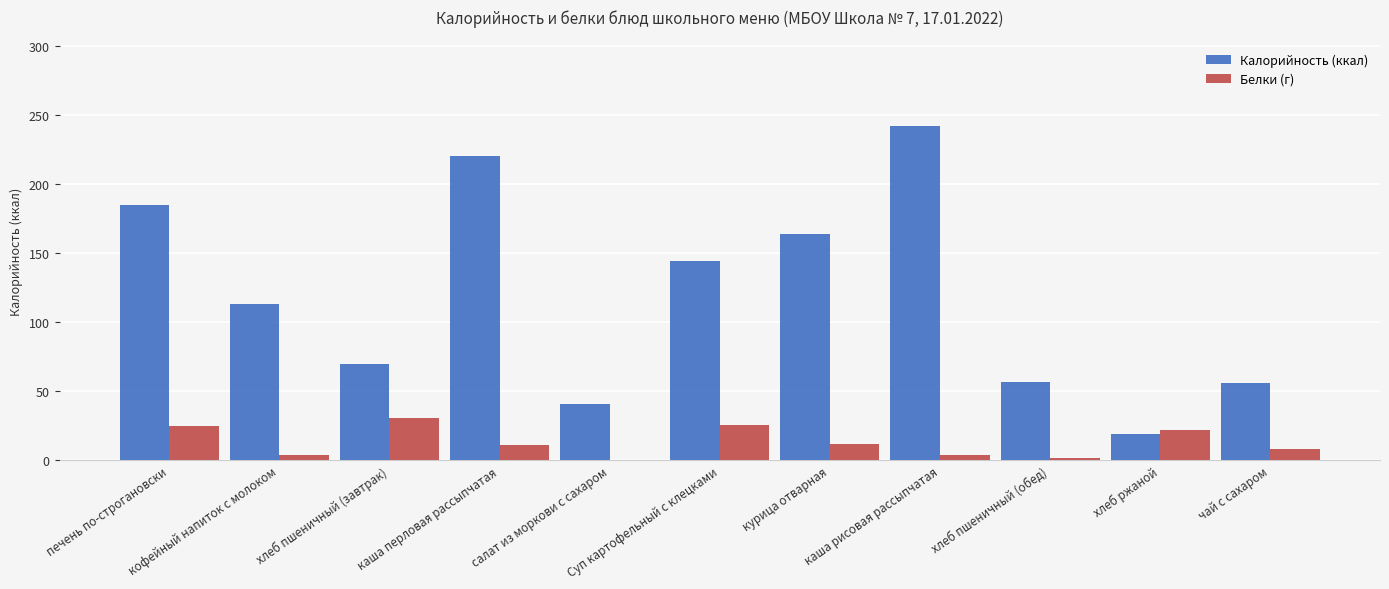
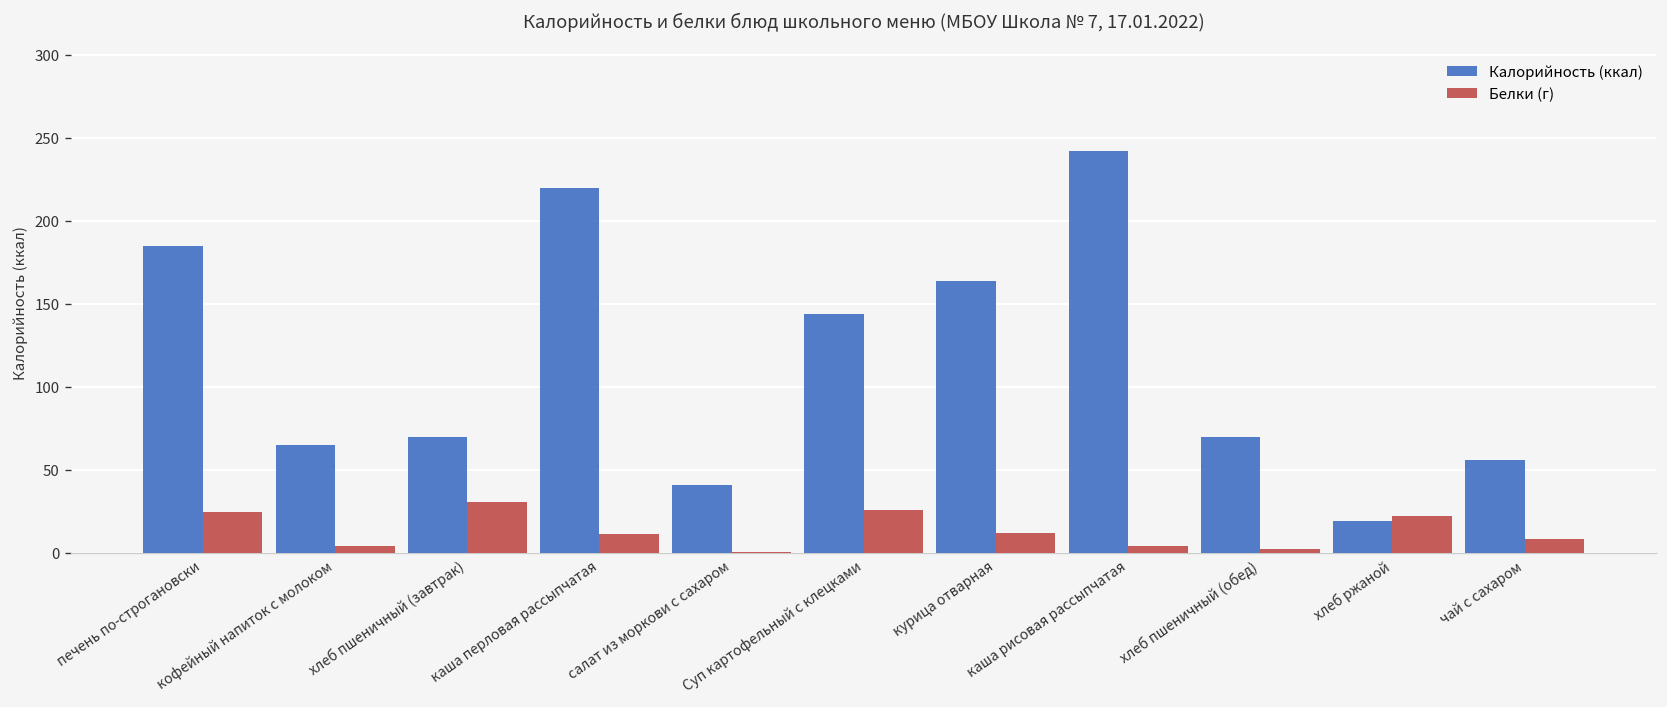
  {
    "Калорийность (ккал)": {
      "печень по-строгановски": 185,
-     "кофейный напиток с молоком": 113,
+     "кофейный напиток с молоком": 65,
      "хлеб пшеничный (завтрак)": 70,
      "каша перловая рассыпчатая": 220,
      "салат из моркови с сахаром": 41,
      "Суп картофельный с клецками": 144,
      "курица отварная": 164,
      "каша рисовая рассыпчатая": 242,
-     "хлеб пшеничный (обед)": 57,
+     "хлеб пшеничный (обед)": 70,
      "хлеб ржаной": 19,
      "чай с сахаром": 56
    },
    "Белки (г)": {
      "печень по-строгановски": 25,
      "кофейный напиток с молоком": 4,
      "хлеб пшеничный (завтрак)": 31,
      "каша перловая рассыпчатая": 11,
      "Суп картофельный с клецками": 26,
      "курица отварная": 12,
      "каша рисовая рассыпчатая": 4,
      "хлеб пшеничный (обед)": 2,
      "хлеб ржаной": 22,
      "чай с сахаром": 8
    }
  }
